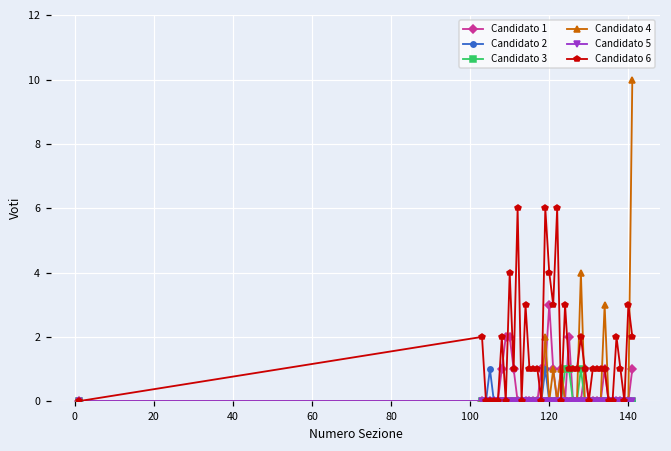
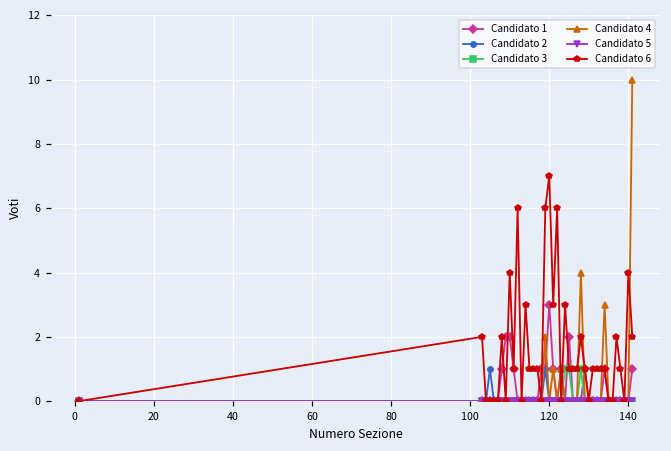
  {
    "Candidato 1": {
      "120": 3
    },
    "Candidato 6": {
-     "120": 4,
-     "140": 3
+     "120": 7,
+     "140": 4
    }
  }
